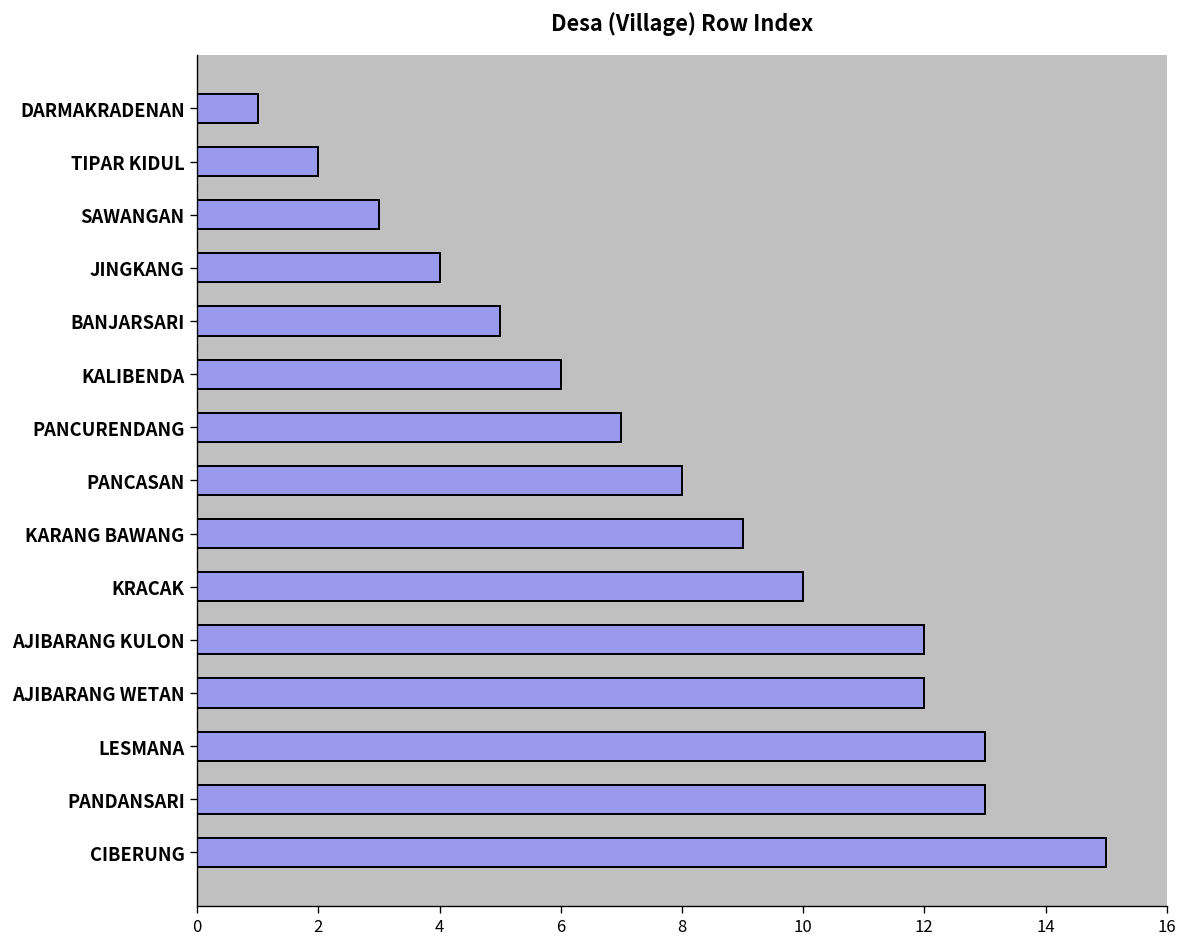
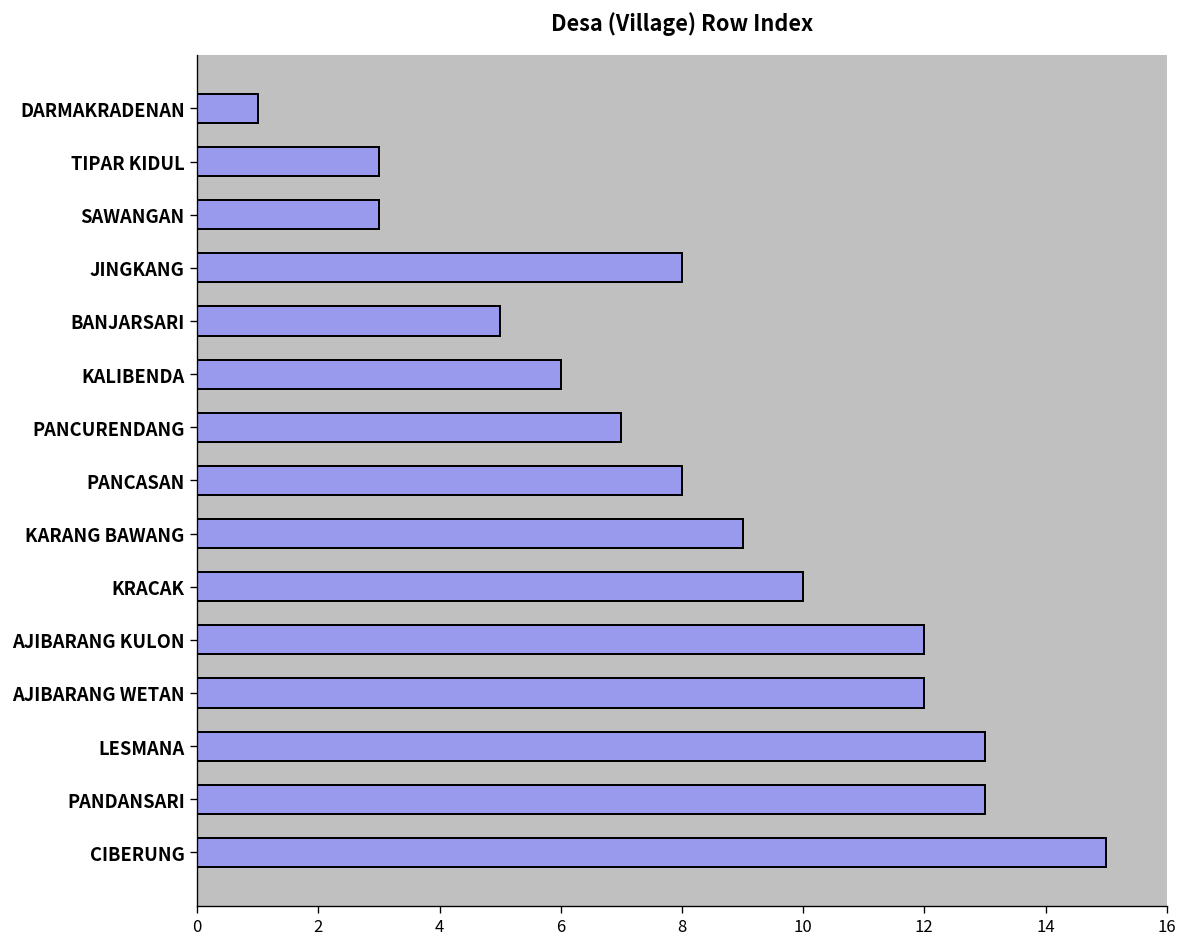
  {
    "DARMAKRADENAN": 1,
-   "TIPAR KIDUL": 2,
+   "TIPAR KIDUL": 3,
    "SAWANGAN": 3,
-   "JINGKANG": 4,
+   "JINGKANG": 8,
    "BANJARSARI": 5,
    "KALIBENDA": 6,
    "PANCURENDANG": 7,
    "PANCASAN": 8,
    "KARANG BAWANG": 9,
    "KRACAK": 10,
    "AJIBARANG KULON": 12,
    "AJIBARANG WETAN": 12,
    "LESMANA": 13,
    "PANDANSARI": 13,
    "CIBERUNG": 15
  }
